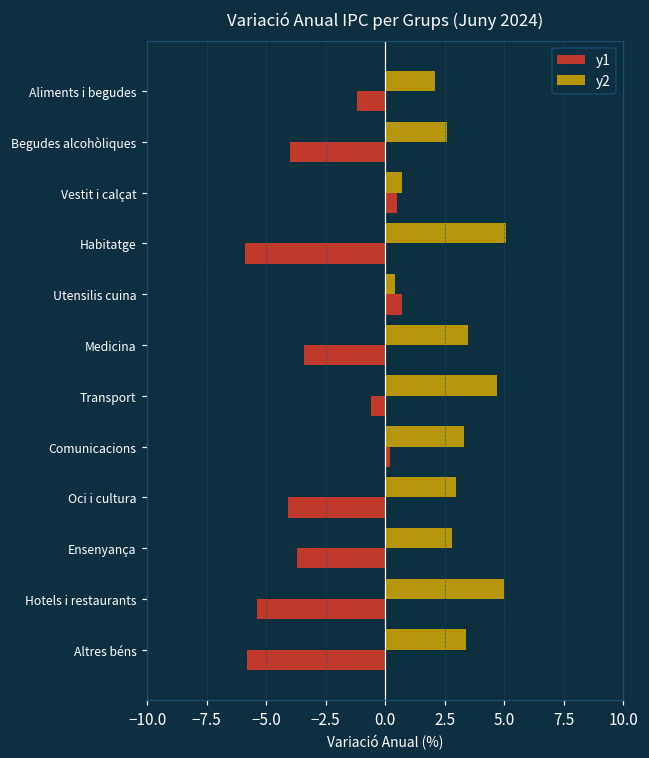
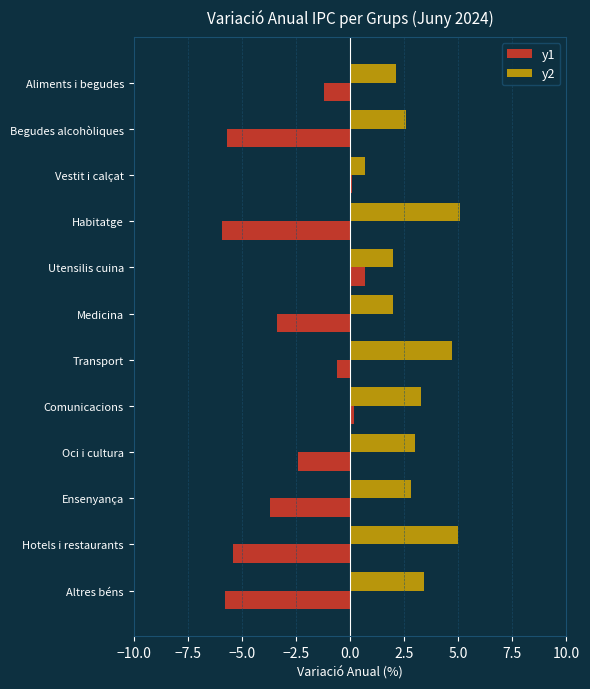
  {
    "y1": {
      "Aliments i begudes": -1.2,
-     "Begudes alcohòliques": -4.0,
-     "Vestit i calçat": 0.5,
+     "Begudes alcohòliques": -5.7,
+     "Vestit i calçat": 0.1,
      "Habitatge": -5.9,
      "Utensilis cuina": 0.7,
      "Medicina": -3.4,
      "Transport": -0.6,
      "Comunicacions": 0.2,
-     "Oci i cultura": -4.1,
+     "Oci i cultura": -2.4,
      "Ensenyança": -3.7,
      "Hotels i restaurants": -5.4,
      "Altres béns": -5.8
    },
    "y2": {
      "Aliments i begudes": 2.1,
      "Begudes alcohòliques": 2.6,
      "Vestit i calçat": 0.7,
      "Habitatge": 5.1,
-     "Utensilis cuina": 0.4,
-     "Medicina": 3.5,
+     "Utensilis cuina": 2.0,
+     "Medicina": 2.0,
      "Transport": 4.7,
      "Comunicacions": 3.3,
      "Oci i cultura": 3.0,
      "Ensenyança": 2.8,
      "Hotels i restaurants": 5.0,
      "Altres béns": 3.4
    }
  }
